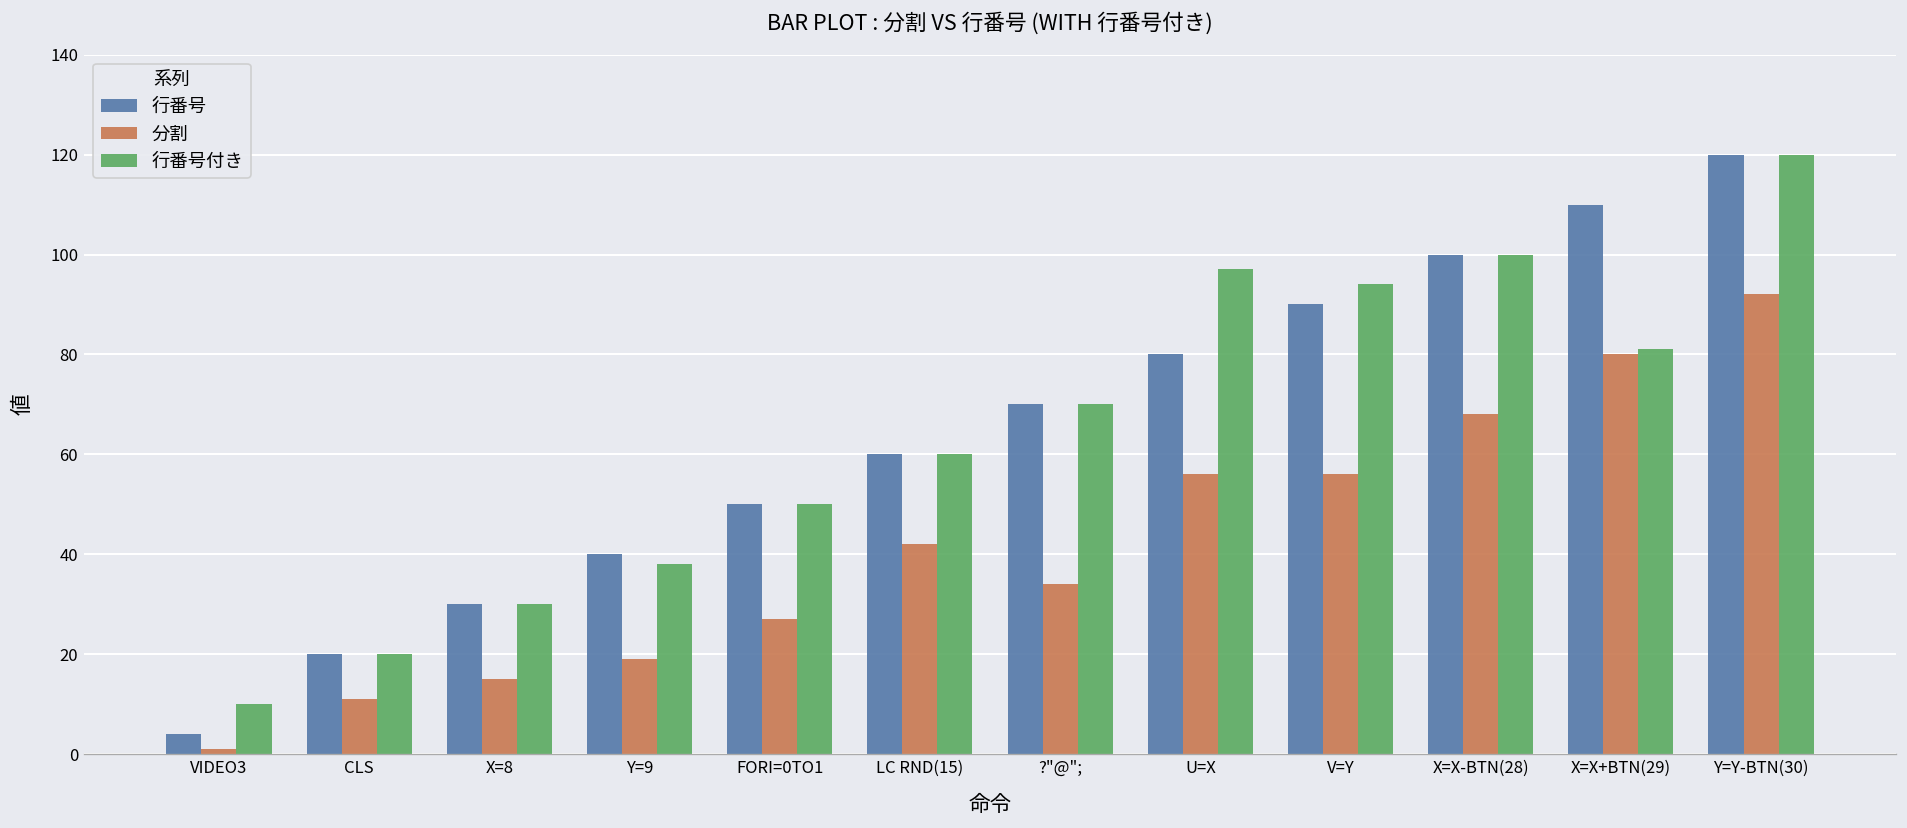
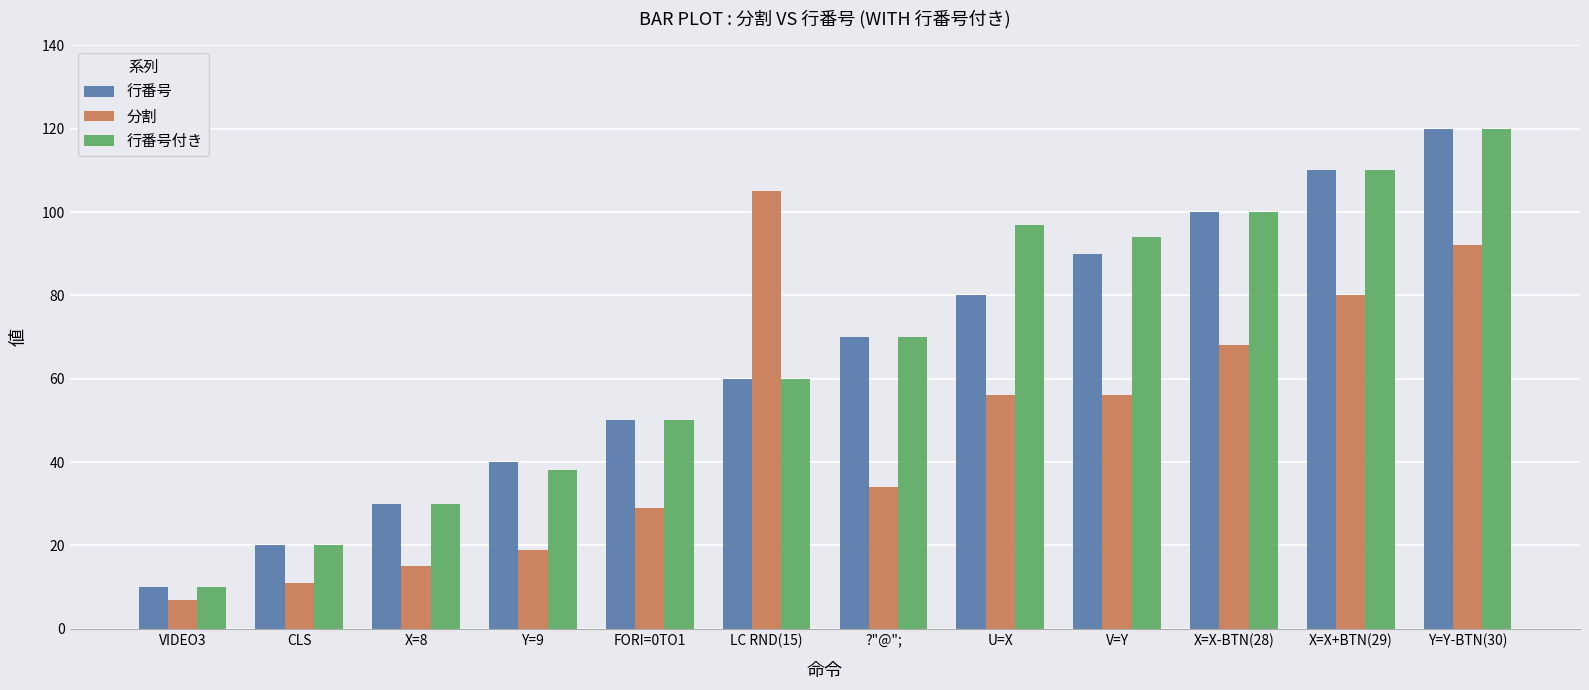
  {
    "行番号": {
-     "VIDEO3": 4,
+     "VIDEO3": 10,
      "CLS": 20,
      "X=8": 30,
      "Y=9": 40,
      "FORI=0TO1": 50,
      "LC RND(15)": 60,
      "?\"@\";": 70,
      "U=X": 80,
      "V=Y": 90,
      "X=X-BTN(28)": 100,
      "X=X+BTN(29)": 110,
      "Y=Y-BTN(30)": 120
    },
    "分割": {
-     "VIDEO3": 1,
+     "VIDEO3": 7,
      "CLS": 11,
      "X=8": 15,
      "Y=9": 19,
-     "FORI=0TO1": 27,
-     "LC RND(15)": 42,
+     "FORI=0TO1": 29,
+     "LC RND(15)": 105,
      "?\"@\";": 34,
      "U=X": 56,
      "V=Y": 56,
      "X=X-BTN(28)": 68,
      "X=X+BTN(29)": 80,
      "Y=Y-BTN(30)": 92
    },
    "行番号付き": {
      "VIDEO3": 10,
      "CLS": 20,
      "X=8": 30,
      "Y=9": 38,
      "FORI=0TO1": 50,
      "LC RND(15)": 60,
      "?\"@\";": 70,
      "U=X": 97,
      "V=Y": 94,
      "X=X-BTN(28)": 100,
-     "X=X+BTN(29)": 81,
+     "X=X+BTN(29)": 110,
      "Y=Y-BTN(30)": 120
    }
  }
